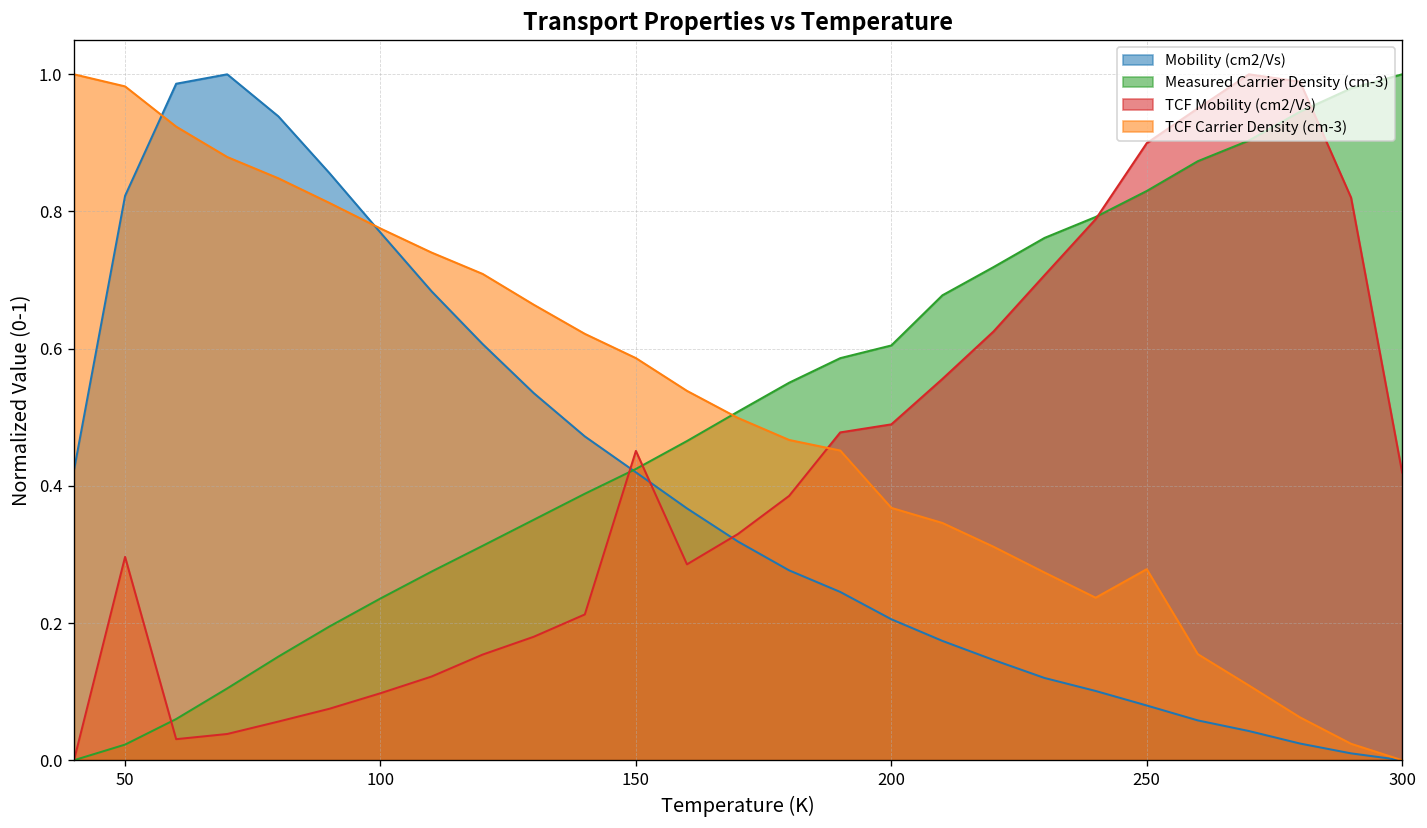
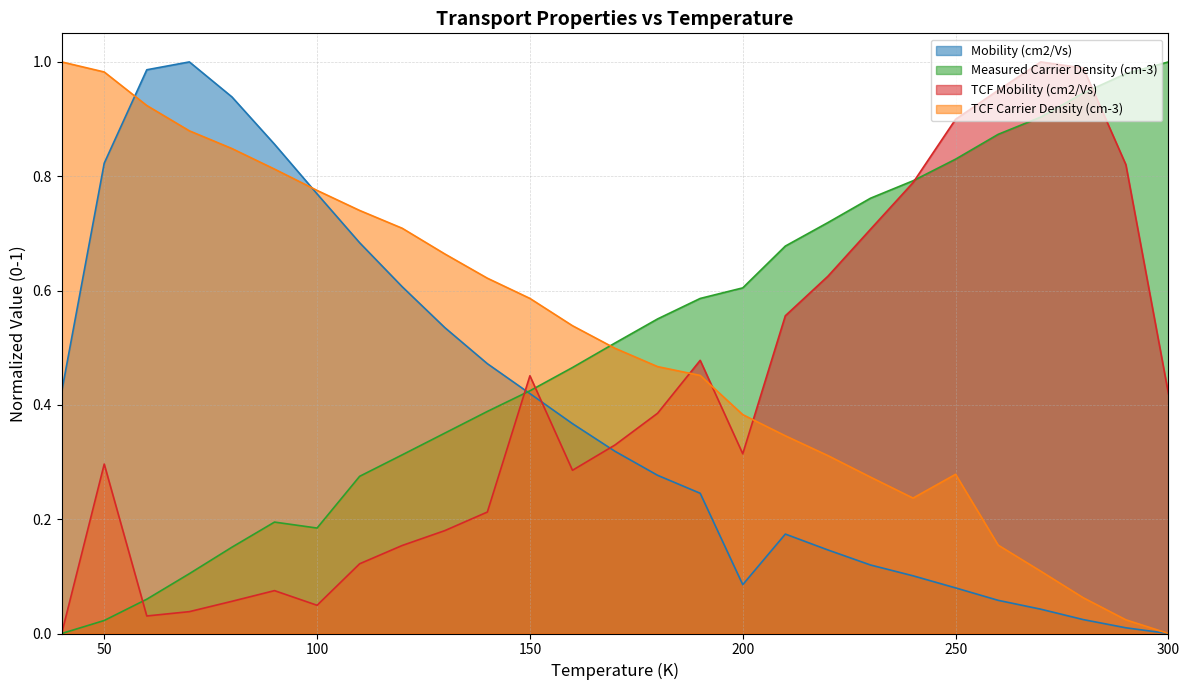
  {
    "Mobility (cm2/Vs)": {
      "50": 0.82,
      "100": 0.77,
      "150": 0.42,
-     "200": 0.21,
+     "200": 0.09,
      "250": 0.08
    },
    "Measured Carrier Density (cm-3)": {
      "50": 0.02,
-     "100": 0.24,
+     "100": 0.18,
      "150": 0.42,
      "200": 0.60,
      "250": 0.83,
      "300": 1.00
    },
    "TCF Mobility (cm2/Vs)": {
      "50": 0.30,
-     "100": 0.10,
+     "100": 0.05,
      "150": 0.45,
-     "200": 0.49,
+     "200": 0.31,
      "300": 0.42
    },
    "TCF Carrier Density (cm-3)": {
      "50": 0.98,
      "100": 0.78,
      "150": 0.59,
-     "200": 0.37,
+     "200": 0.38,
      "250": 0.28
    }
  }
